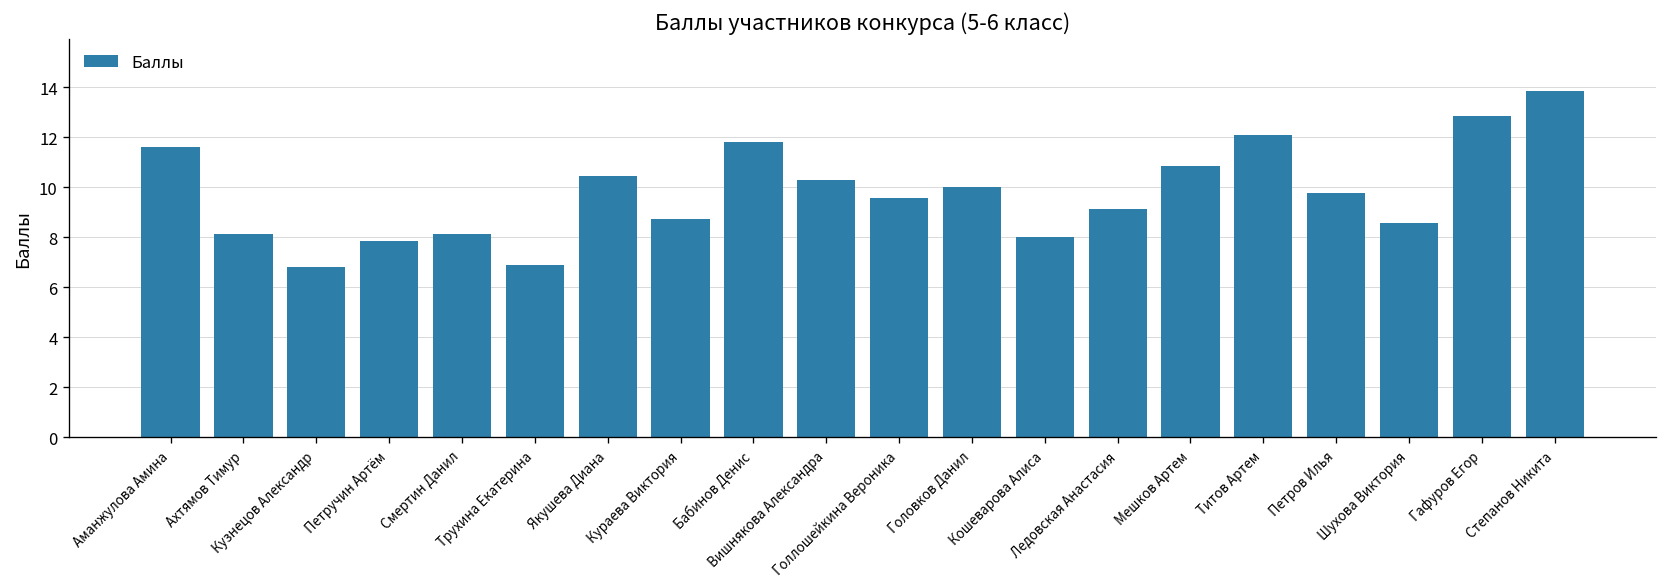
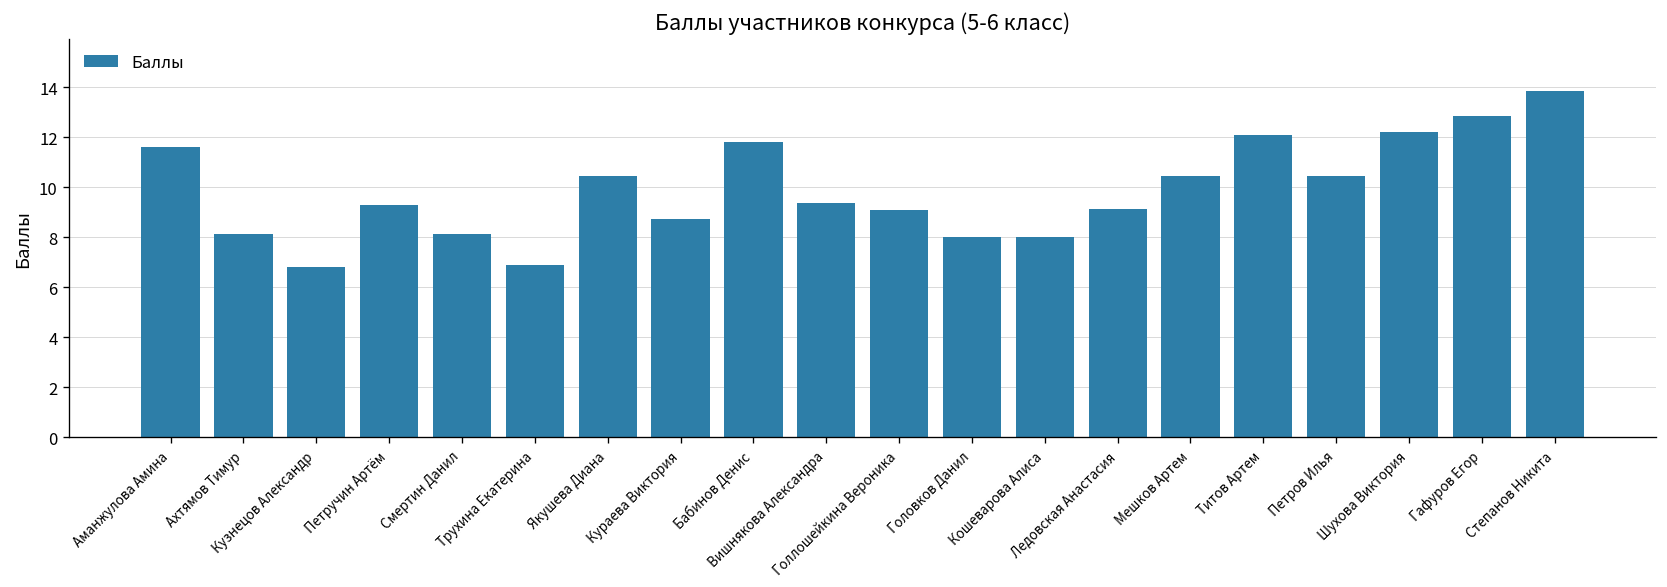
  {
    "Аманжулова Амина": 11.6,
    "Ахтямов Тимур": 8.1,
    "Кузнецов Александр": 6.8,
-   "Петручин Артём": 7.9,
+   "Петручин Артём": 9.3,
    "Смертин Данил": 8.1,
    "Трухина Екатерина": 6.9,
    "Якушева Диана": 10.4,
    "Кураева Виктория": 8.7,
    "Бабинов Денис": 11.8,
-   "Вишнякова Александра": 10.3,
-   "Голлошейкина Вероника": 9.6,
-   "Головков Данил": 10,
+   "Вишнякова Александра": 9.4,
+   "Голлошейкина Вероника": 9.1,
+   "Головков Данил": 8,
    "Кошеварова Алиса": 8.0,
    "Ледовская Анастасия": 9.1,
-   "Мешков Артем": 10.8,
+   "Мешков Артем": 10.4,
    "Титов Артем": 12.1,
-   "Петров Илья": 9.8,
-   "Шухова Виктория": 8.6,
+   "Петров Илья": 10.4,
+   "Шухова Виктория": 12.2,
    "Гафуров Егор": 12.9,
    "Степанов Никита": 13.9
  }
